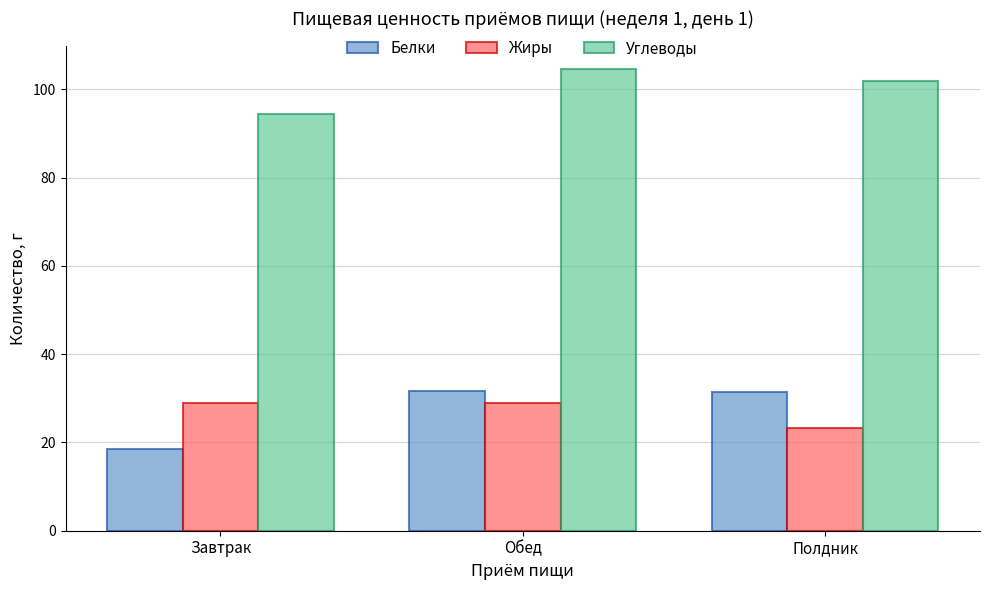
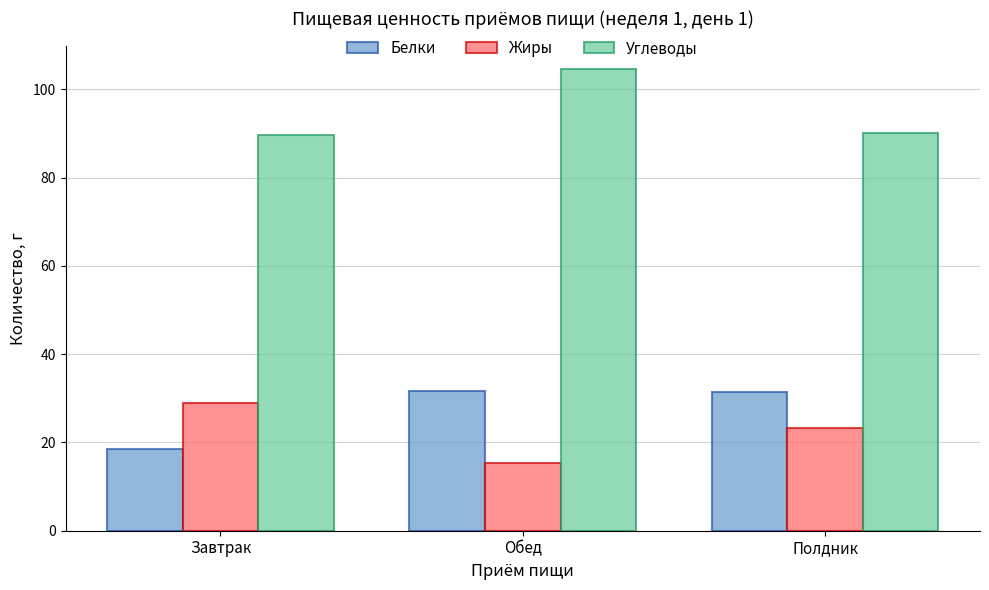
  {
    "Белки": {
      "Завтрак": 19,
      "Обед": 32,
      "Полдник": 31
    },
    "Жиры": {
      "Завтрак": 29,
-     "Обед": 29,
+     "Обед": 15,
      "Полдник": 23
    },
    "Углеводы": {
-     "Завтрак": 94,
+     "Завтрак": 90,
      "Обед": 105,
-     "Полдник": 102
+     "Полдник": 90
    }
  }
